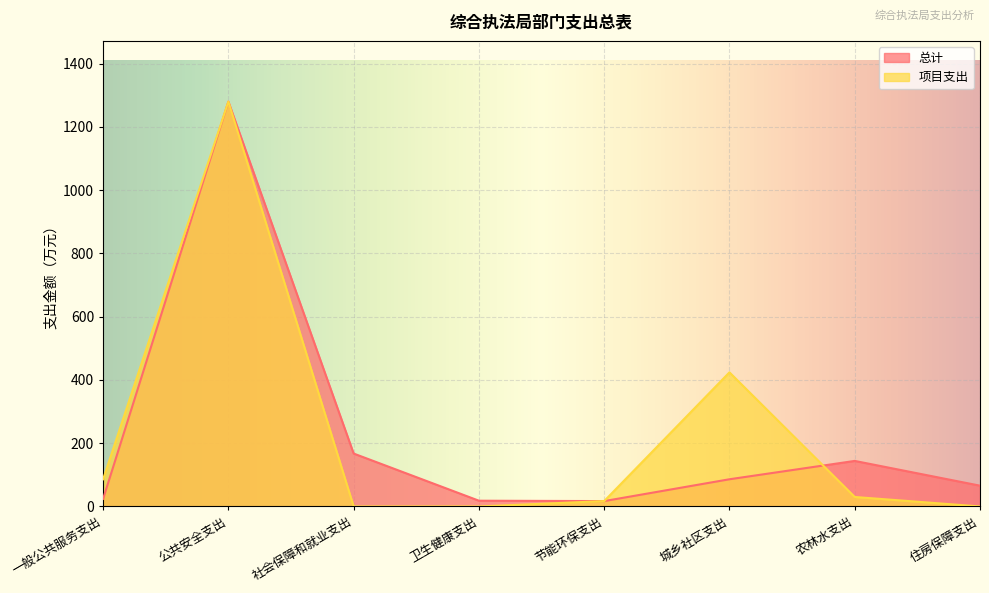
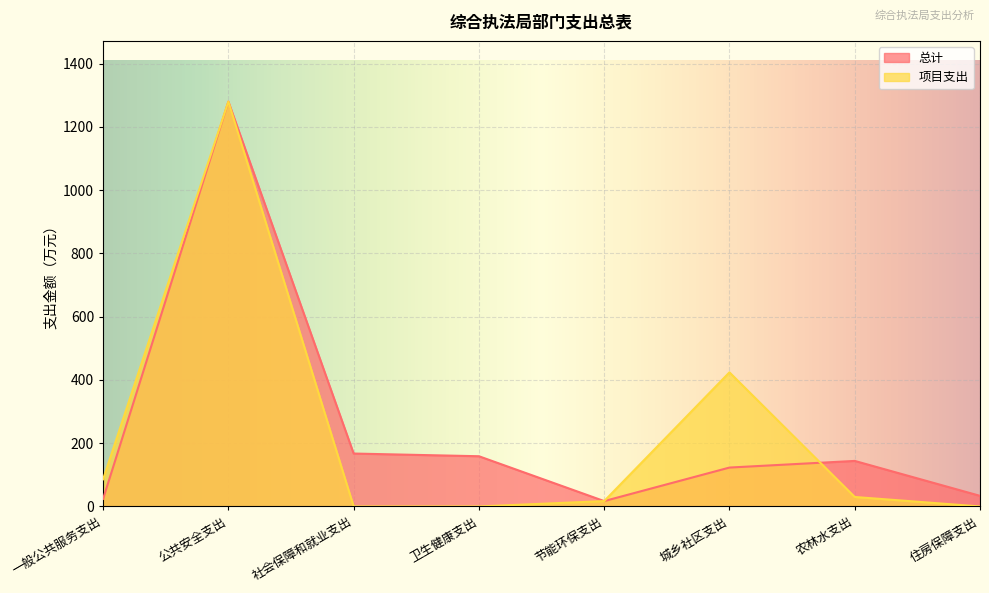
  {
    "总计": {
      "一般公共服务支出": 20,
      "社会保障和就业支出": 170,
-     "卫生健康支出": 20,
-     "城乡社区支出": 90,
+     "卫生健康支出": 160,
+     "城乡社区支出": 120,
      "农林水支出": 140,
-     "住房保障支出": 70
+     "住房保障支出": 30
    },
    "项目支出": {
      "一般公共服务支出": 90,
      "社会保障和就业支出": 0,
      "卫生健康支出": 0,
      "城乡社区支出": 420,
      "农林水支出": 30,
      "住房保障支出": 0
    }
  }
